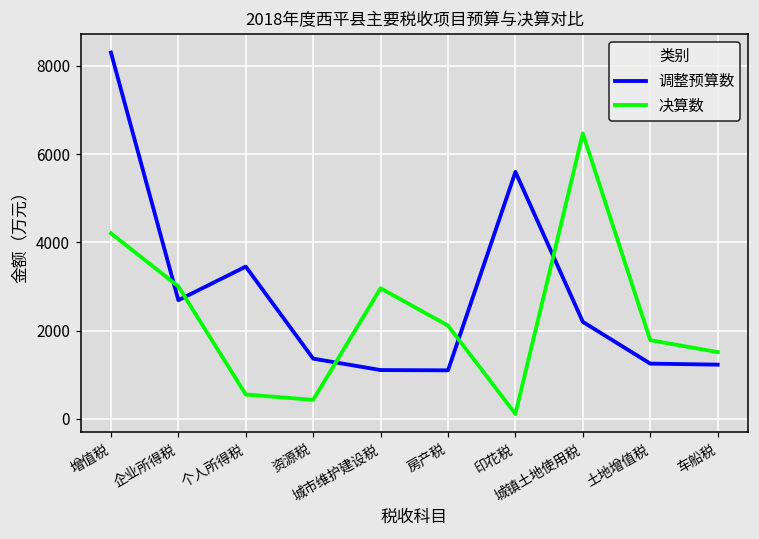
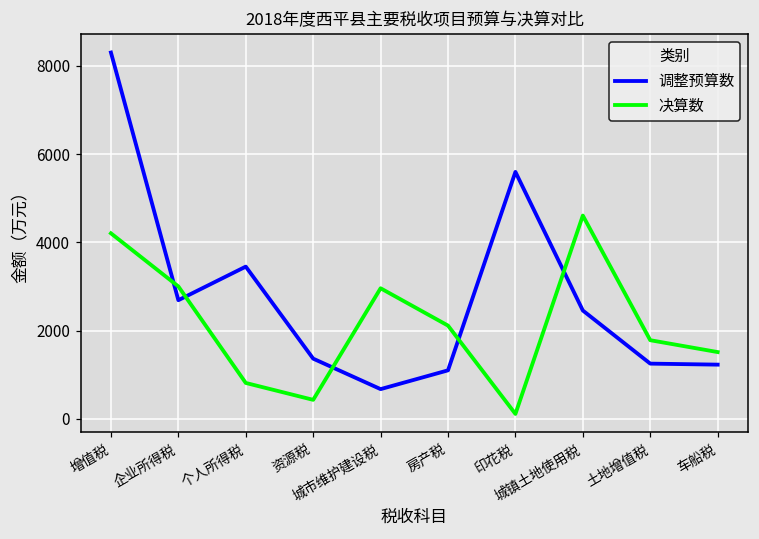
  {
    "调整预算数": {
      "增值税": 8300,
      "企业所得税": 2700,
      "个人所得税": 3500,
      "资源税": 1400,
-     "城市维护建设税": 1100,
+     "城市维护建设税": 700,
      "房产税": 1100,
      "印花税": 5600,
-     "城镇土地使用税": 2200,
+     "城镇土地使用税": 2500,
      "土地增值税": 1300,
      "车船税": 1200
    },
    "决算数": {
      "增值税": 4200,
      "企业所得税": 3000,
-     "个人所得税": 600,
+     "个人所得税": 800,
      "资源税": 400,
      "城市维护建设税": 3000,
      "房产税": 2100,
      "印花税": 100,
-     "城镇土地使用税": 6500,
+     "城镇土地使用税": 4600,
      "土地增值税": 1800,
      "车船税": 1500
    }
  }
